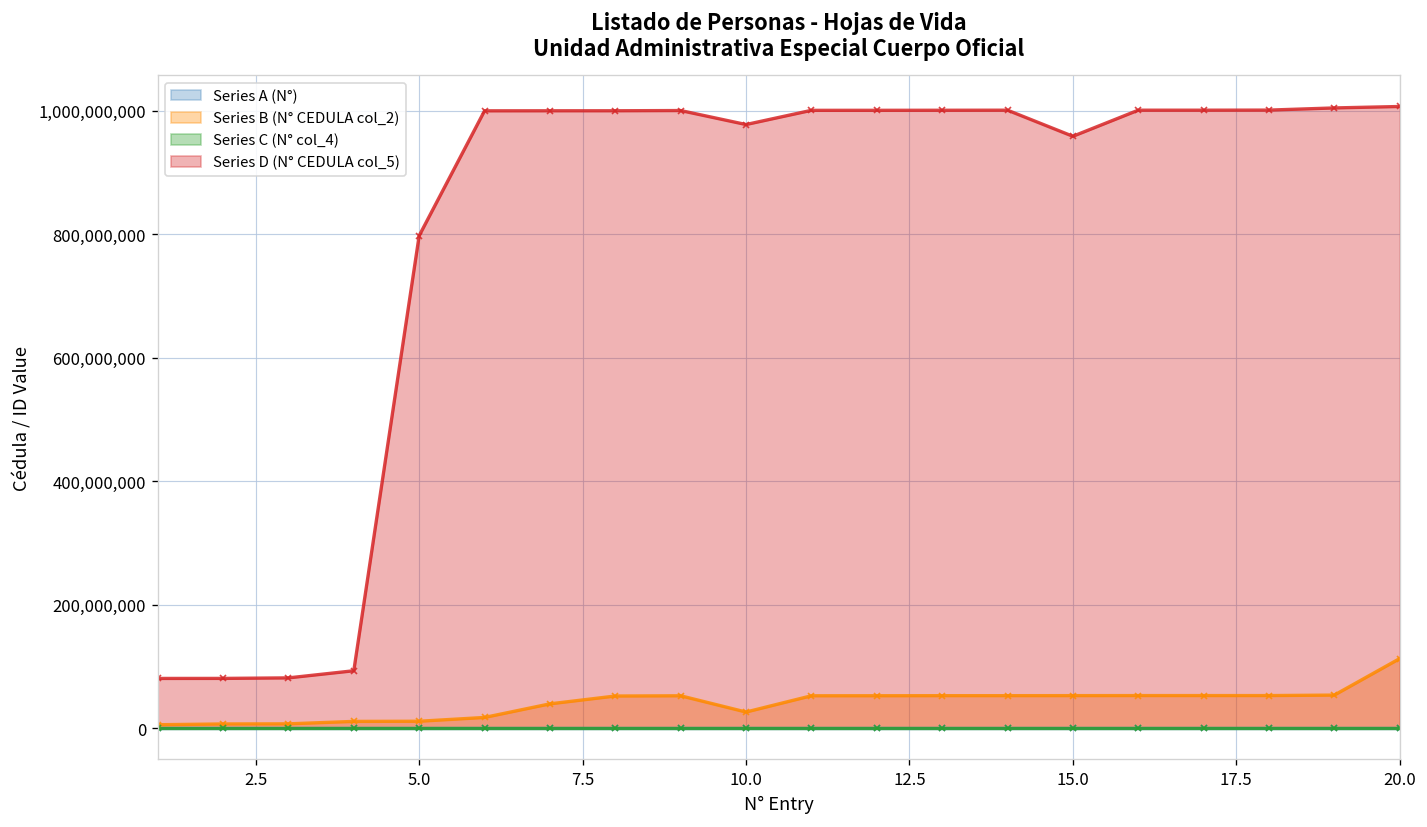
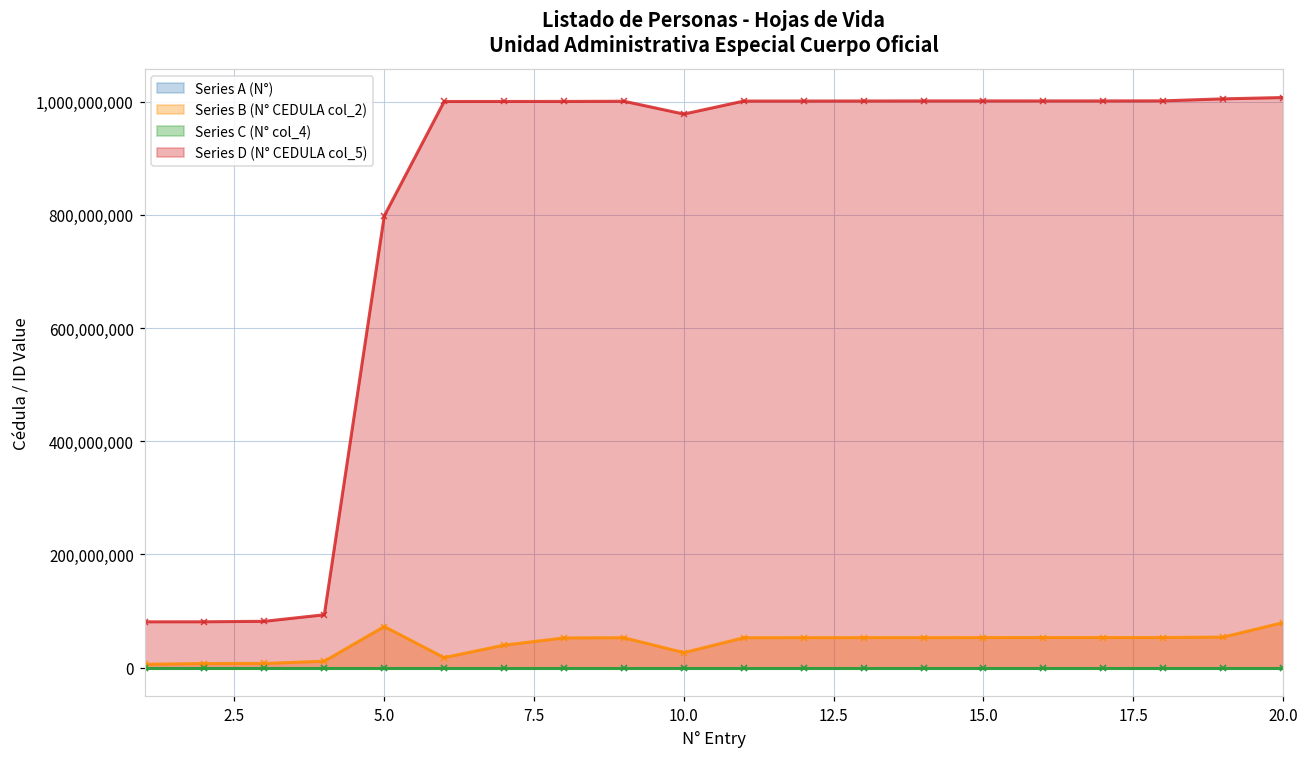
  {
    "Series C (N° col_4)": {
      "5.0": "0",
      "10.0": "0",
      "15.0": "0",
      "20.0": "0"
    },
    "Series B (N° CEDULA col_2)": {
-     "5.0": "10,000,000",
+     "5.0": "70,000,000",
      "10.0": "30,000,000",
      "15.0": "50,000,000",
-     "20.0": "110,000,000"
+     "20.0": "80,000,000"
    },
    "Series D (N° CEDULA col_5)": {
      "5.0": "800,000,000",
      "10.0": "980,000,000",
-     "15.0": "960,000,000",
+     "15.0": "1,000,000,000",
      "20.0": "1,010,000,000"
    }
  }
